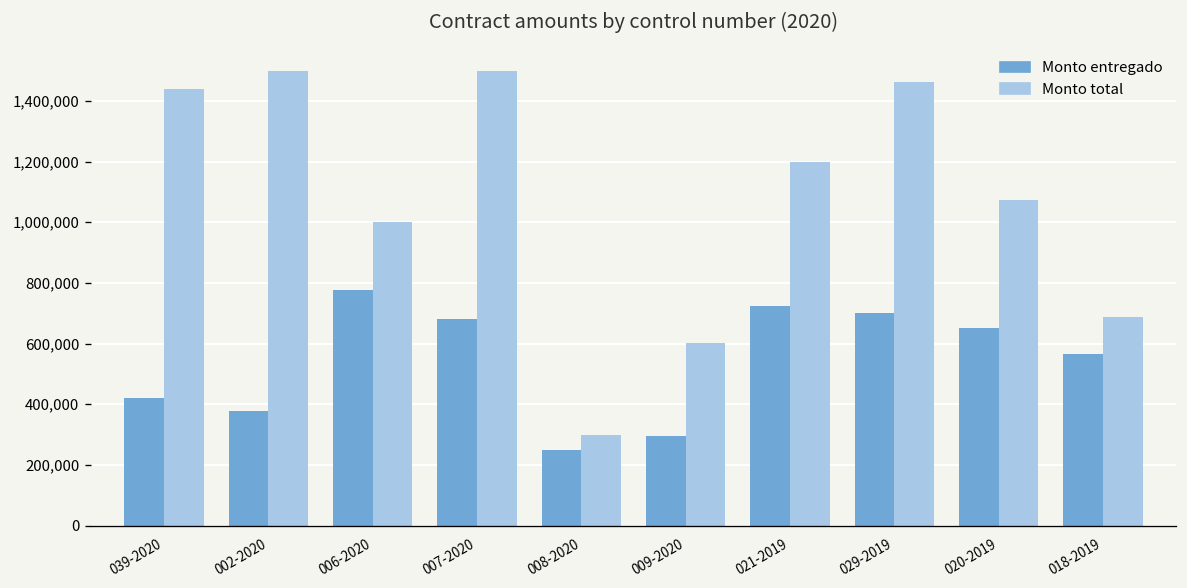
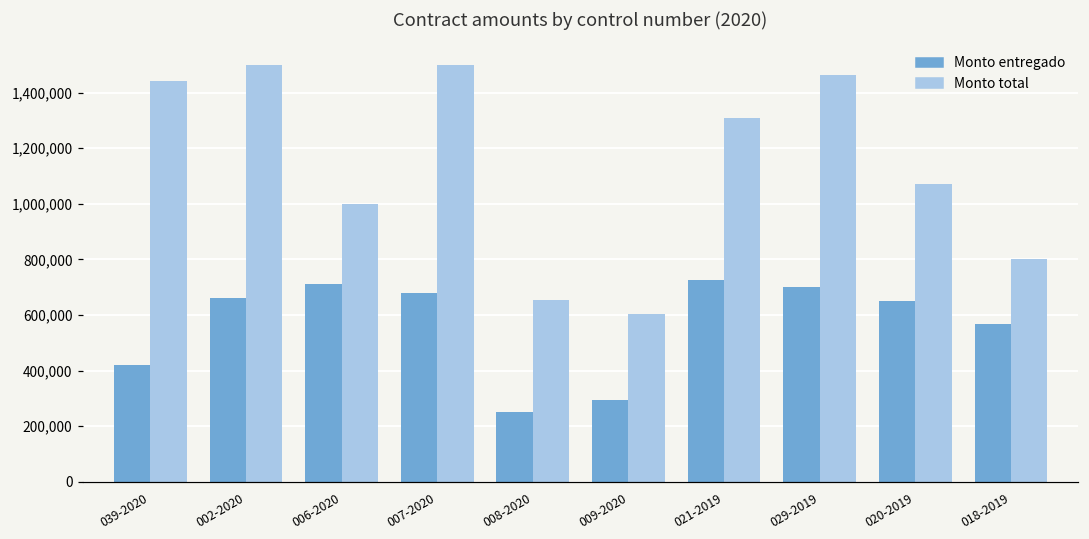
  {
    "Monto entregado": {
      "039-2020": "420,000",
-     "002-2020": "380,000",
-     "006-2020": "780,000",
+     "002-2020": "660,000",
+     "006-2020": "710,000",
      "007-2020": "680,000",
      "008-2020": "250,000",
      "009-2020": "290,000",
      "021-2019": "730,000",
      "029-2019": "700,000",
      "020-2019": "650,000",
      "018-2019": "570,000"
    },
    "Monto total": {
      "039-2020": "1,440,000",
      "002-2020": "1,500,000",
      "006-2020": "1,000,000",
      "007-2020": "1,500,000",
-     "008-2020": "300,000",
+     "008-2020": "650,000",
      "009-2020": "600,000",
-     "021-2019": "1,200,000",
+     "021-2019": "1,310,000",
      "029-2019": "1,460,000",
      "020-2019": "1,070,000",
-     "018-2019": "690,000"
+     "018-2019": "800,000"
    }
  }
